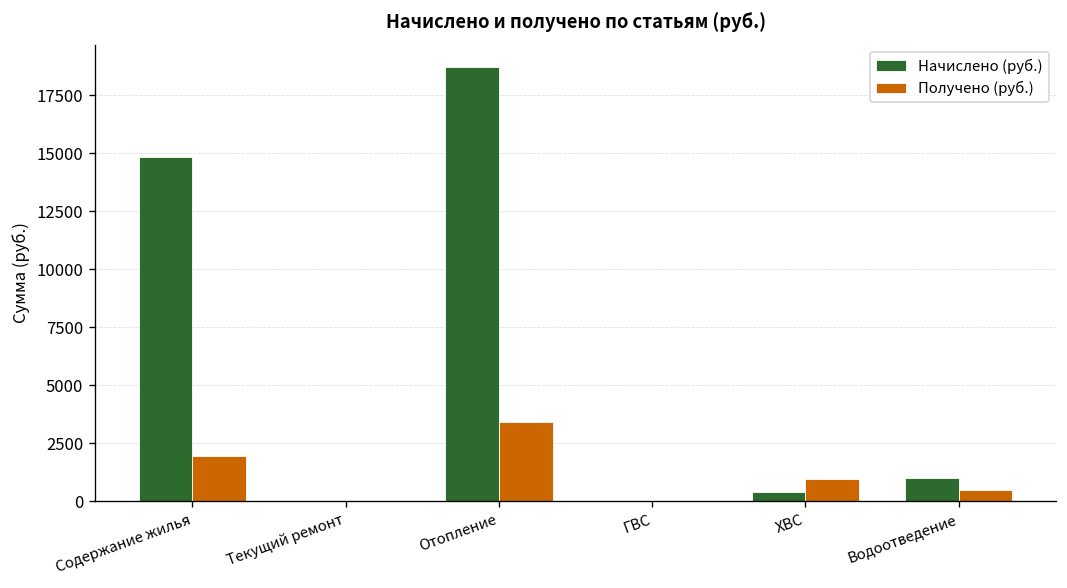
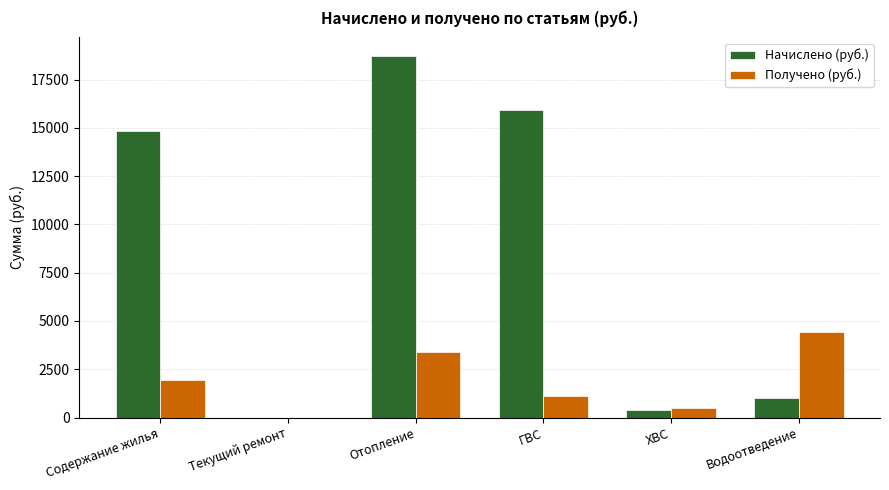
  {
    "Начислено (руб.)": {
      "Содержание жилья": 14800,
      "Текущий ремонт": 0,
      "Отопление": 18700,
-     "ГВС": 0,
+     "ГВС": 15900,
      "ХВС": 400,
      "Водоотведение": 1000
    },
    "Получено (руб.)": {
      "Содержание жилья": 1900,
      "Текущий ремонт": 0,
      "Отопление": 3400,
-     "ГВС": 0,
-     "ХВС": 900,
-     "Водоотведение": 500
+     "ГВС": 1100,
+     "ХВС": 500,
+     "Водоотведение": 4400
    }
  }
